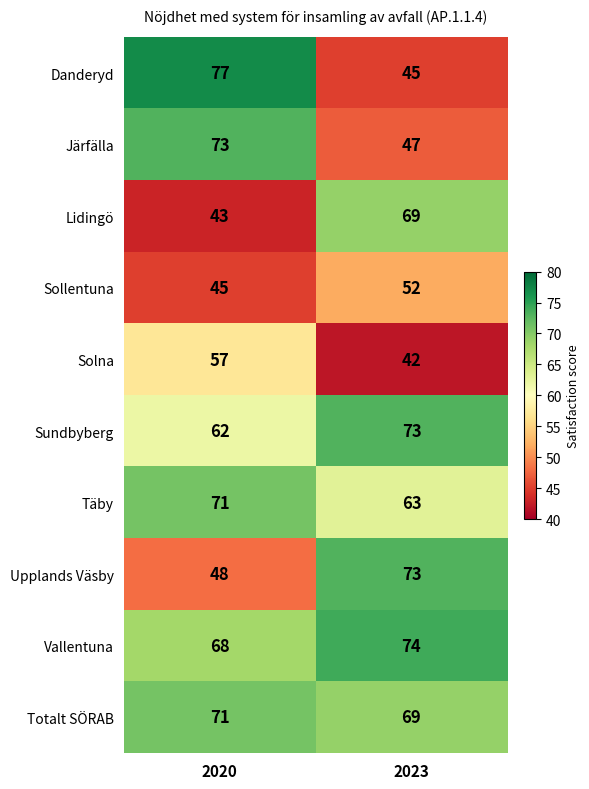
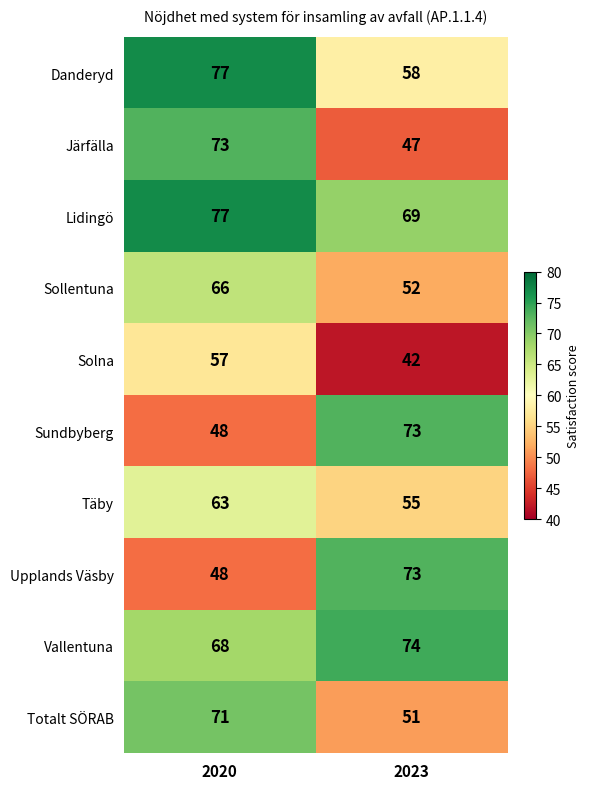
  {
    "Danderyd": {
      "2020": 77,
-     "2023": 45
+     "2023": 58
    },
    "Järfälla": {
      "2020": 73,
      "2023": 47
    },
    "Lidingö": {
-     "2020": 43,
+     "2020": 77,
      "2023": 69
    },
    "Sollentuna": {
-     "2020": 45,
+     "2020": 66,
      "2023": 52
    },
    "Solna": {
      "2020": 57,
      "2023": 42
    },
    "Sundbyberg": {
-     "2020": 62,
+     "2020": 48,
      "2023": 73
    },
    "Täby": {
-     "2020": 71,
-     "2023": 63
+     "2020": 63,
+     "2023": 55
    },
    "Upplands Väsby": {
      "2020": 48,
      "2023": 73
    },
    "Vallentuna": {
      "2020": 68,
      "2023": 74
    },
    "Totalt SÖRAB": {
      "2020": 71,
-     "2023": 69
+     "2023": 51
    }
  }
